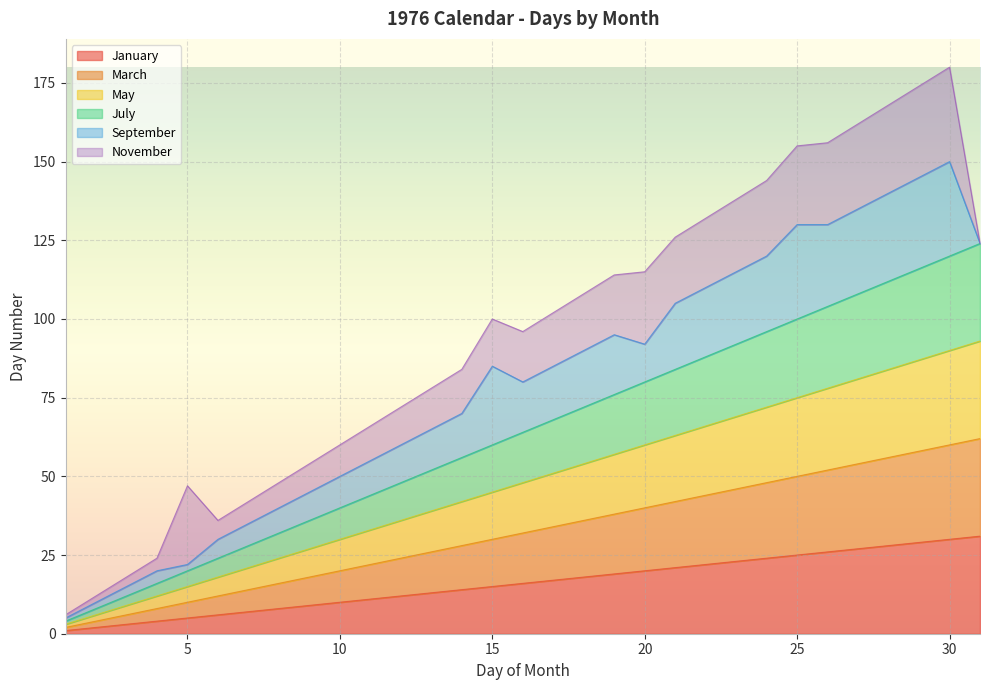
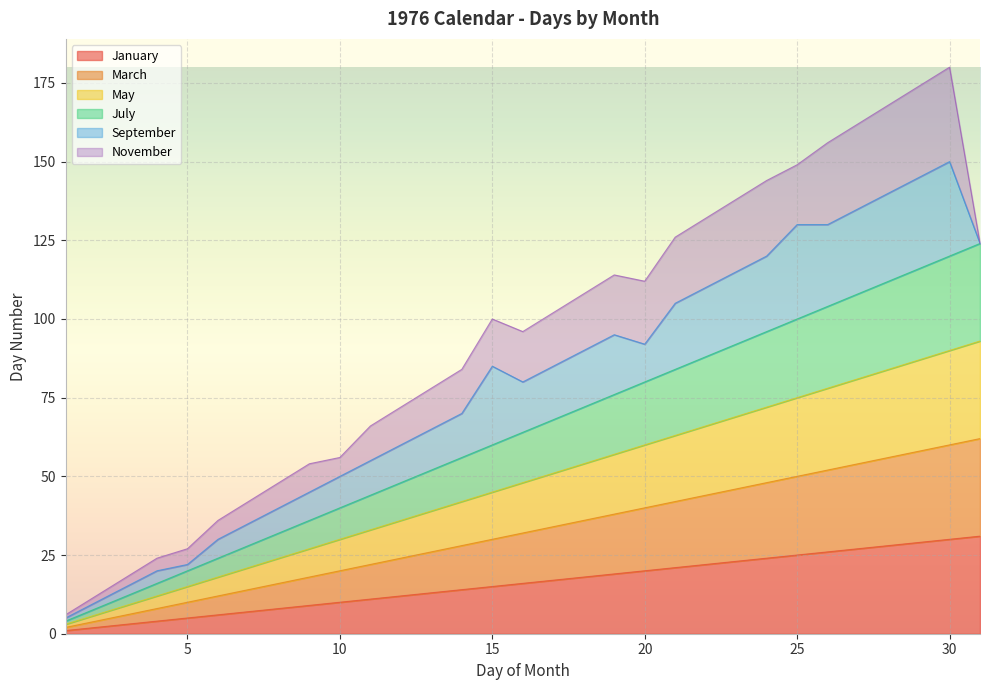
  {
    "May": {
      "5": 5,
      "10": 10,
      "15": 15,
      "20": 20,
      "25": 25,
      "30": 30
    },
    "July": {
      "5": 5,
      "10": 10,
      "15": 15,
      "20": 20,
      "25": 25,
      "30": 30
    },
    "September": {
      "5": 2,
      "10": 10,
      "15": 25,
      "20": 12,
      "25": 30,
      "30": 30
    },
    "November": {
-     "5": 25,
-     "10": 10,
+     "5": 5,
+     "10": 6,
      "15": 15,
-     "20": 23,
-     "25": 25,
+     "20": 20,
+     "25": 19,
      "30": 30
    }
  }
